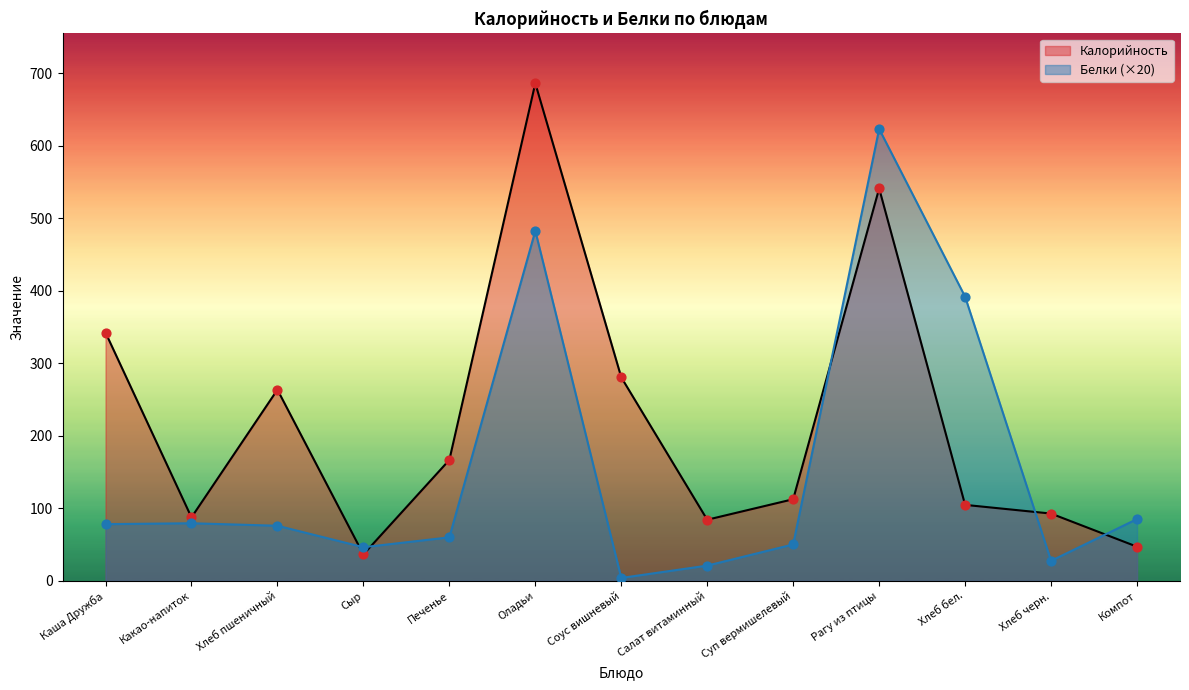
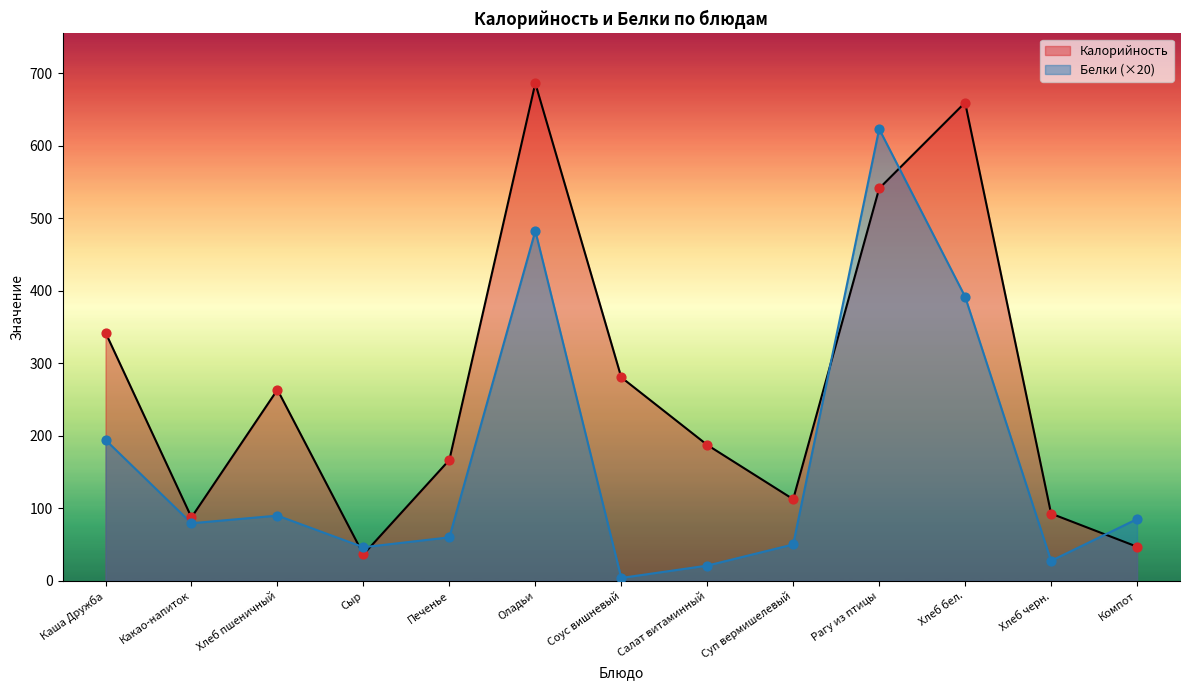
  {
    "Калорийность": {
      "Каша Дружба": 340,
      "Какао-напиток": 90,
      "Хлеб пшеничный": 260,
      "Сыр": 40,
      "Печенье": 170,
      "Оладьи": 690,
      "Соус вишневый": 280,
-     "Салат витаминный": 80,
+     "Салат витаминный": 190,
      "Суп вермишелевый": 110,
      "Рагу из птицы": 540,
-     "Хлеб бел.": 100,
+     "Хлеб бел.": 660,
      "Хлеб черн.": 90,
      "Компот": 50
    },
    "Белки (×20)": {
-     "Каша Дружба": 80,
+     "Каша Дружба": 190,
      "Какао-напиток": 80,
-     "Хлеб пшеничный": 80,
+     "Хлеб пшеничный": 90,
      "Сыр": 50,
      "Печенье": 60,
      "Оладьи": 480,
      "Соус вишневый": 0,
      "Салат витаминный": 20,
      "Суп вермишелевый": 50,
      "Рагу из птицы": 620,
      "Хлеб бел.": 390,
      "Хлеб черн.": 30,
      "Компот": 90
    }
  }
